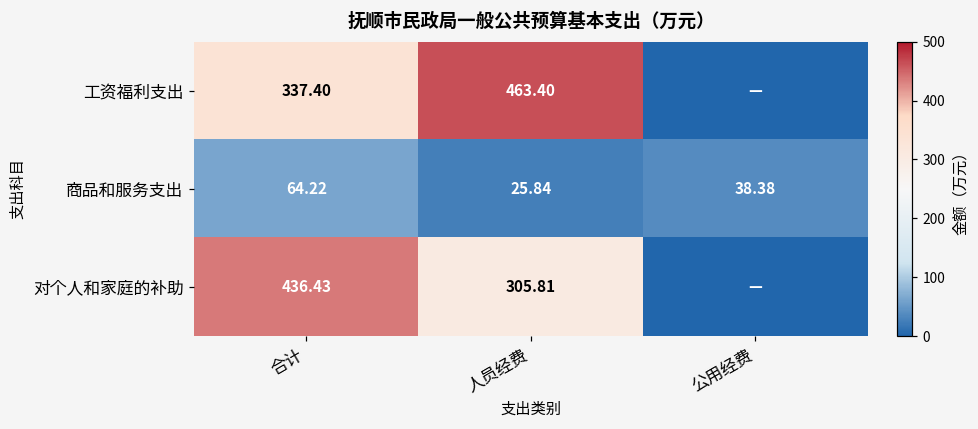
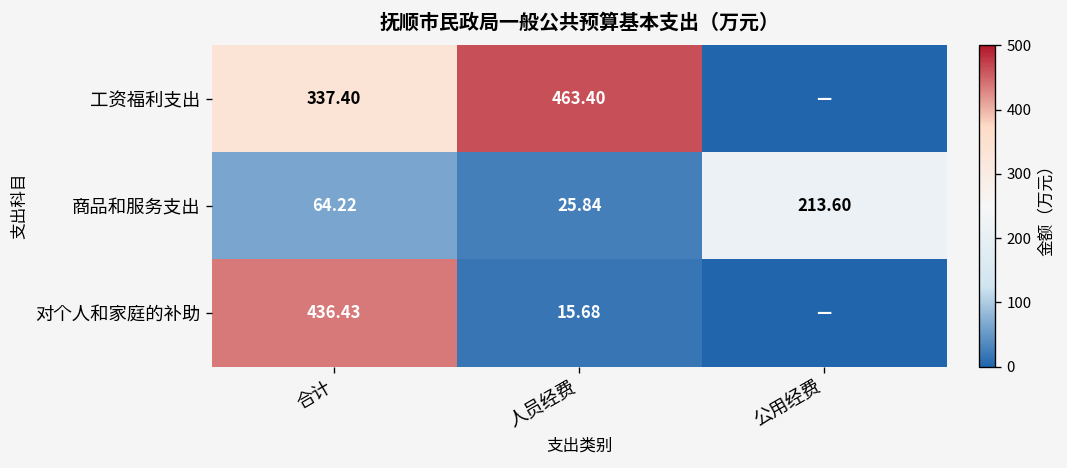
  {
    "工资福利支出": {
      "合计": 337.40,
      "人员经费": 463.40
    },
    "商品和服务支出": {
      "合计": 64.22,
      "人员经费": 25.84,
-     "公用经费": 38.38
+     "公用经费": 213.60
    },
    "对个人和家庭的补助": {
      "合计": 436.43,
-     "人员经费": 305.81
+     "人员经费": 15.68
    }
  }
